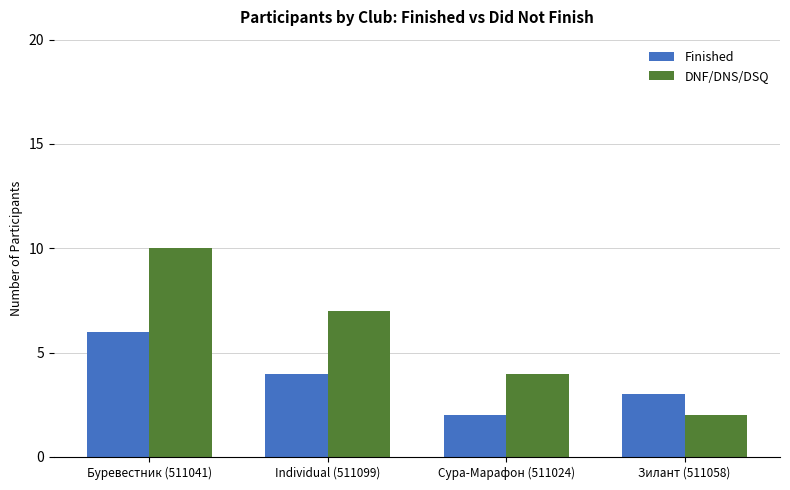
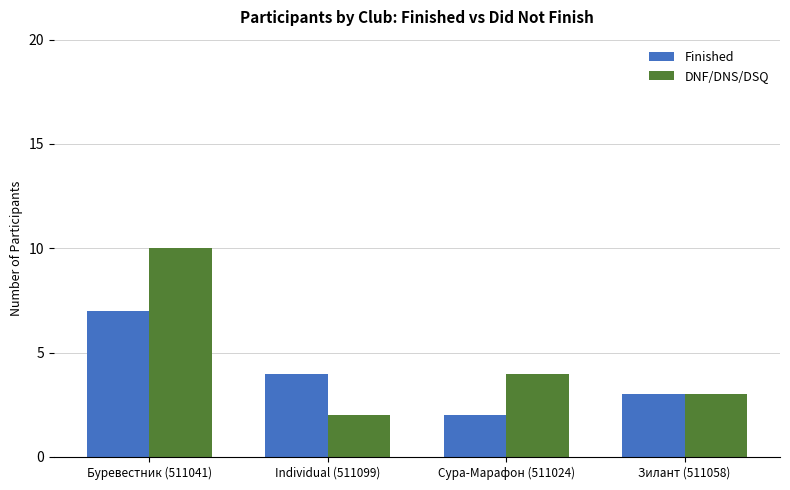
  {
    "Finished": {
-     "Буревестник (511041)": 6,
+     "Буревестник (511041)": 7,
      "Individual (511099)": 4,
      "Сура-Марафон (511024)": 2,
      "Зилант (511058)": 3
    },
    "DNF/DNS/DSQ": {
      "Буревестник (511041)": 10,
-     "Individual (511099)": 7,
+     "Individual (511099)": 2,
      "Сура-Марафон (511024)": 4,
-     "Зилант (511058)": 2
+     "Зилант (511058)": 3
    }
  }
